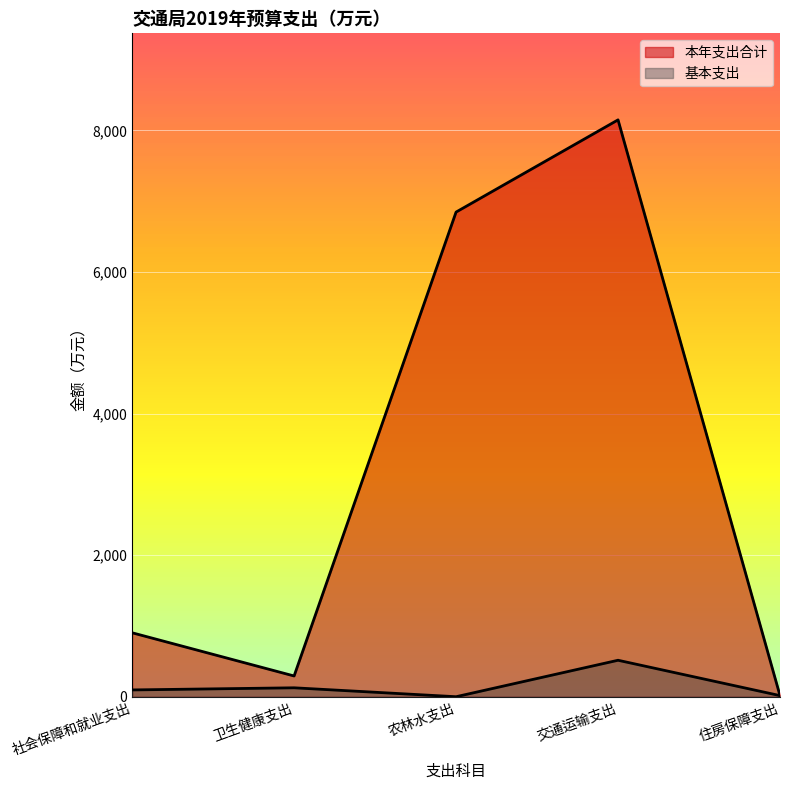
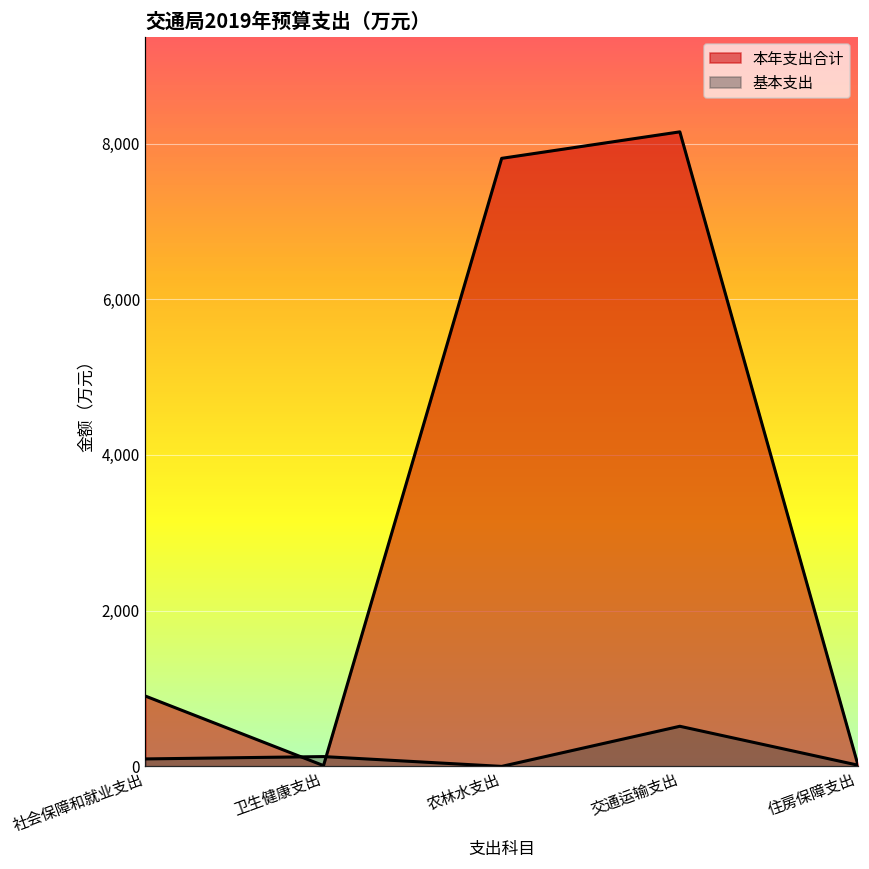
  {
    "本年支出合计": {
      "社会保障和就业支出": "900",
-     "卫生健康支出": "300",
-     "农林水支出": "6,800",
+     "卫生健康支出": "0",
+     "农林水支出": "7,800",
      "交通运输支出": "8,100"
    },
    "基本支出": {
      "社会保障和就业支出": "100",
      "卫生健康支出": "100",
      "农林水支出": "0",
      "交通运输支出": "500"
    }
  }
